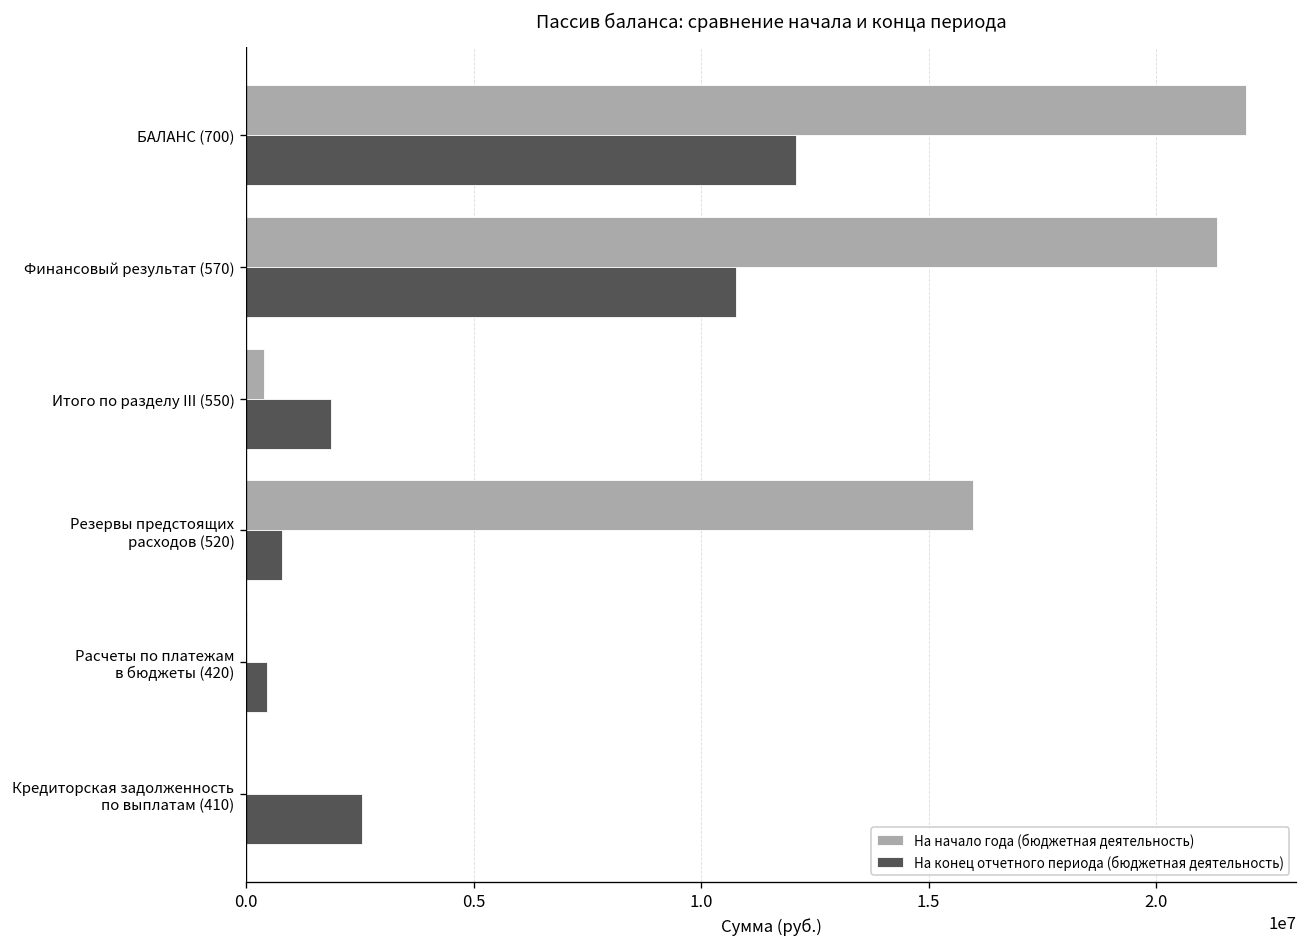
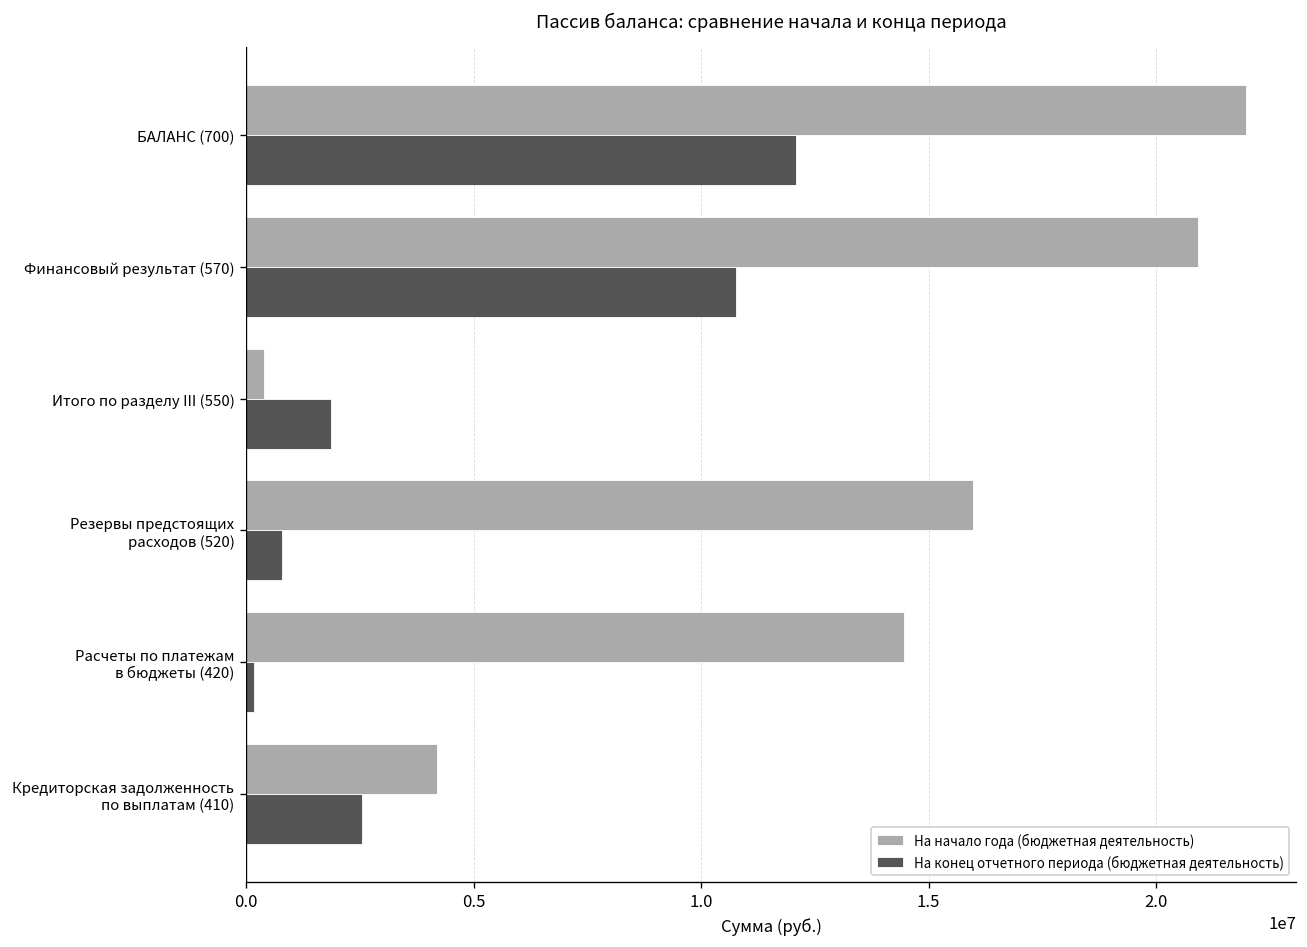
  {
    "На начало года (бюджетная деятельность)": {
      "БАЛАНС (700)": 22000000,
-     "Финансовый результат (570)": 21300000,
+     "Финансовый результат (570)": 20900000,
      "Итого по разделу III (550)": 400000,
      "Резервы предстоящих расходов (520)": 16000000,
-     "Расчеты по платежам в бюджеты (420)": 0,
-     "Кредиторская задолженность по выплатам (410)": 0
+     "Расчеты по платежам в бюджеты (420)": 14500000,
+     "Кредиторская задолженность по выплатам (410)": 4200000
    },
    "На конец отчетного периода (бюджетная деятельность)": {
      "БАЛАНС (700)": 12100000,
      "Финансовый результат (570)": 10800000,
      "Итого по разделу III (550)": 1900000,
      "Резервы предстоящих расходов (520)": 800000,
-     "Расчеты по платежам в бюджеты (420)": 500000,
+     "Расчеты по платежам в бюджеты (420)": 200000,
      "Кредиторская задолженность по выплатам (410)": 2500000
    }
  }
